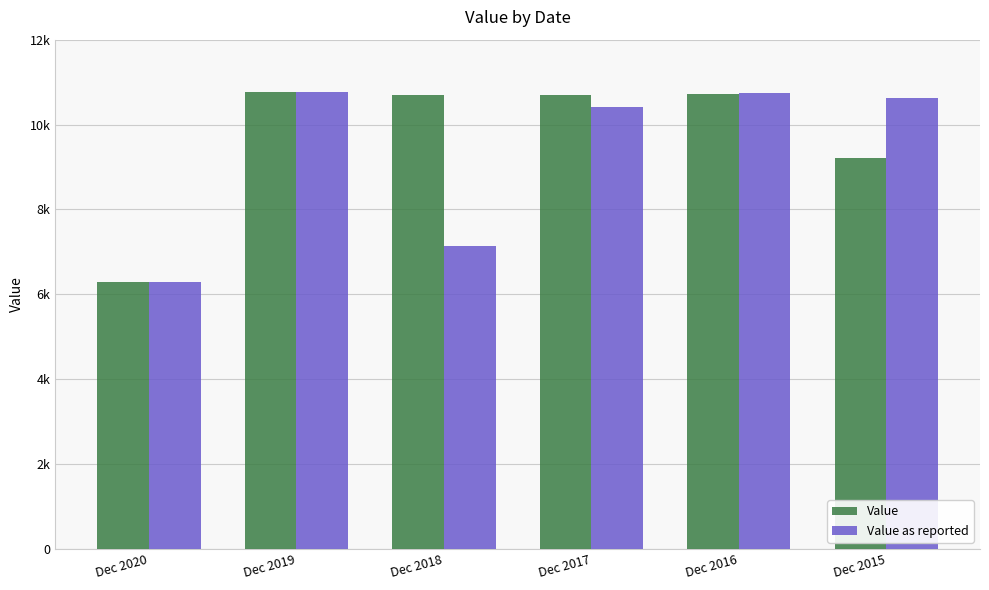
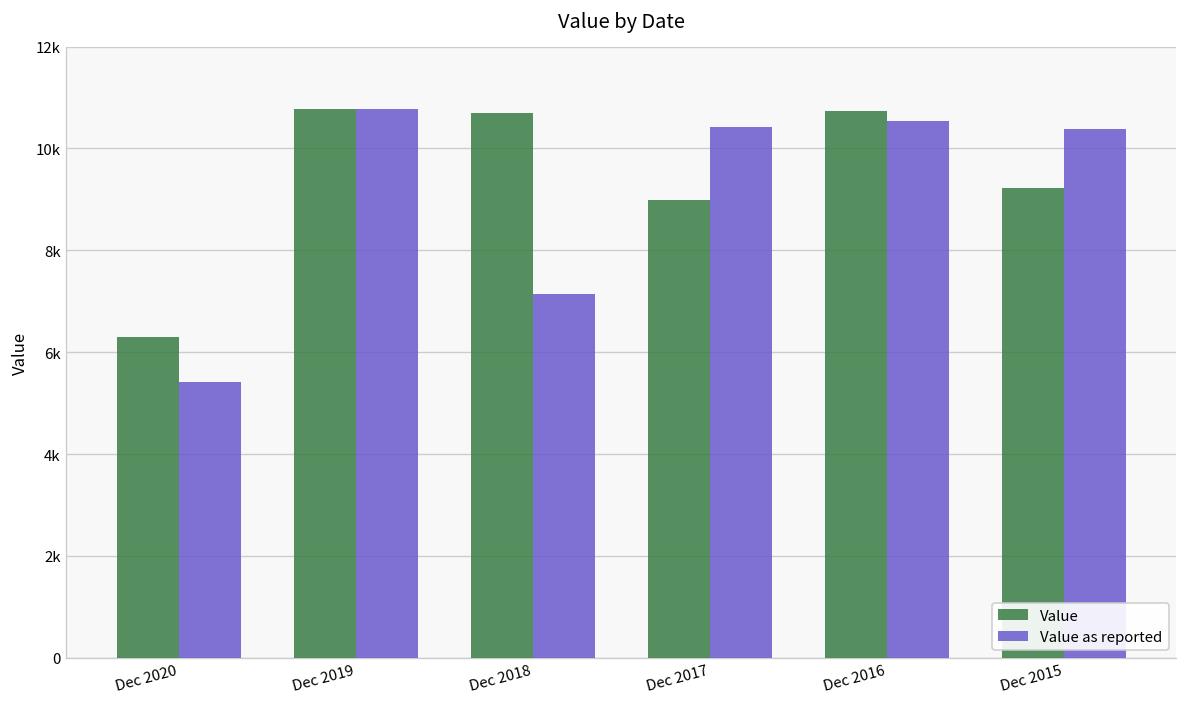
  {
    "Value": {
      "Dec 2020": 6300,
      "Dec 2019": 10800,
      "Dec 2018": 10700,
-     "Dec 2017": 10700,
+     "Dec 2017": 9000,
      "Dec 2016": 10700,
      "Dec 2015": 9200
    },
    "Value as reported": {
-     "Dec 2020": 6300,
+     "Dec 2020": 5400,
      "Dec 2019": 10800,
      "Dec 2018": 7100,
      "Dec 2017": 10400,
-     "Dec 2016": 10700,
-     "Dec 2015": 10600
+     "Dec 2016": 10500,
+     "Dec 2015": 10400
    }
  }
